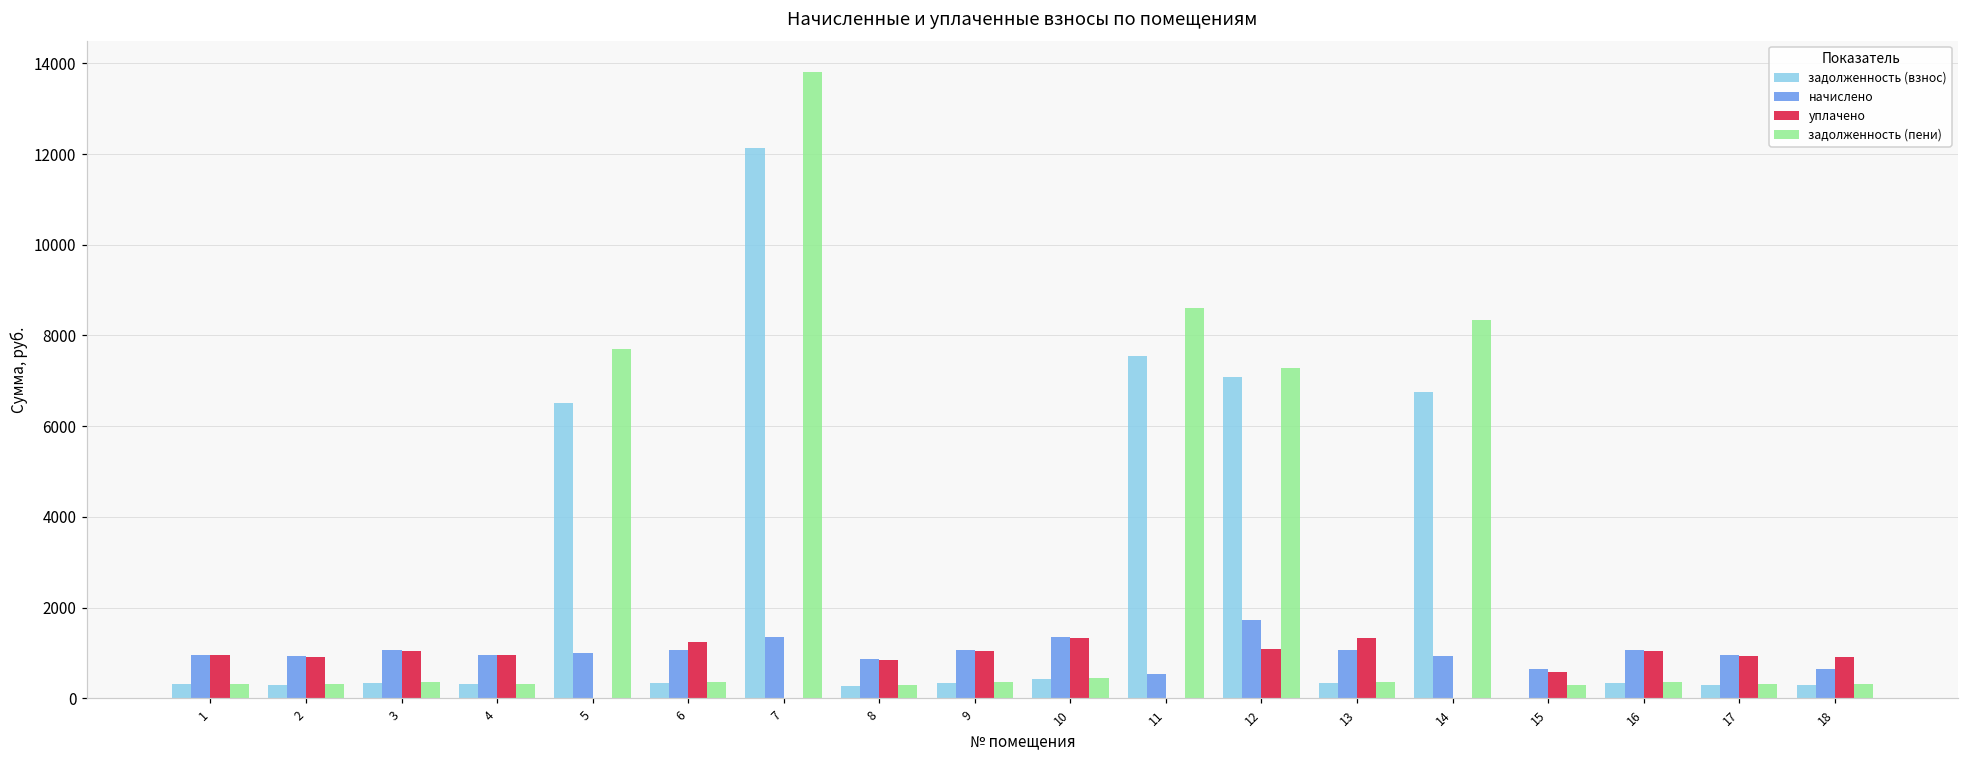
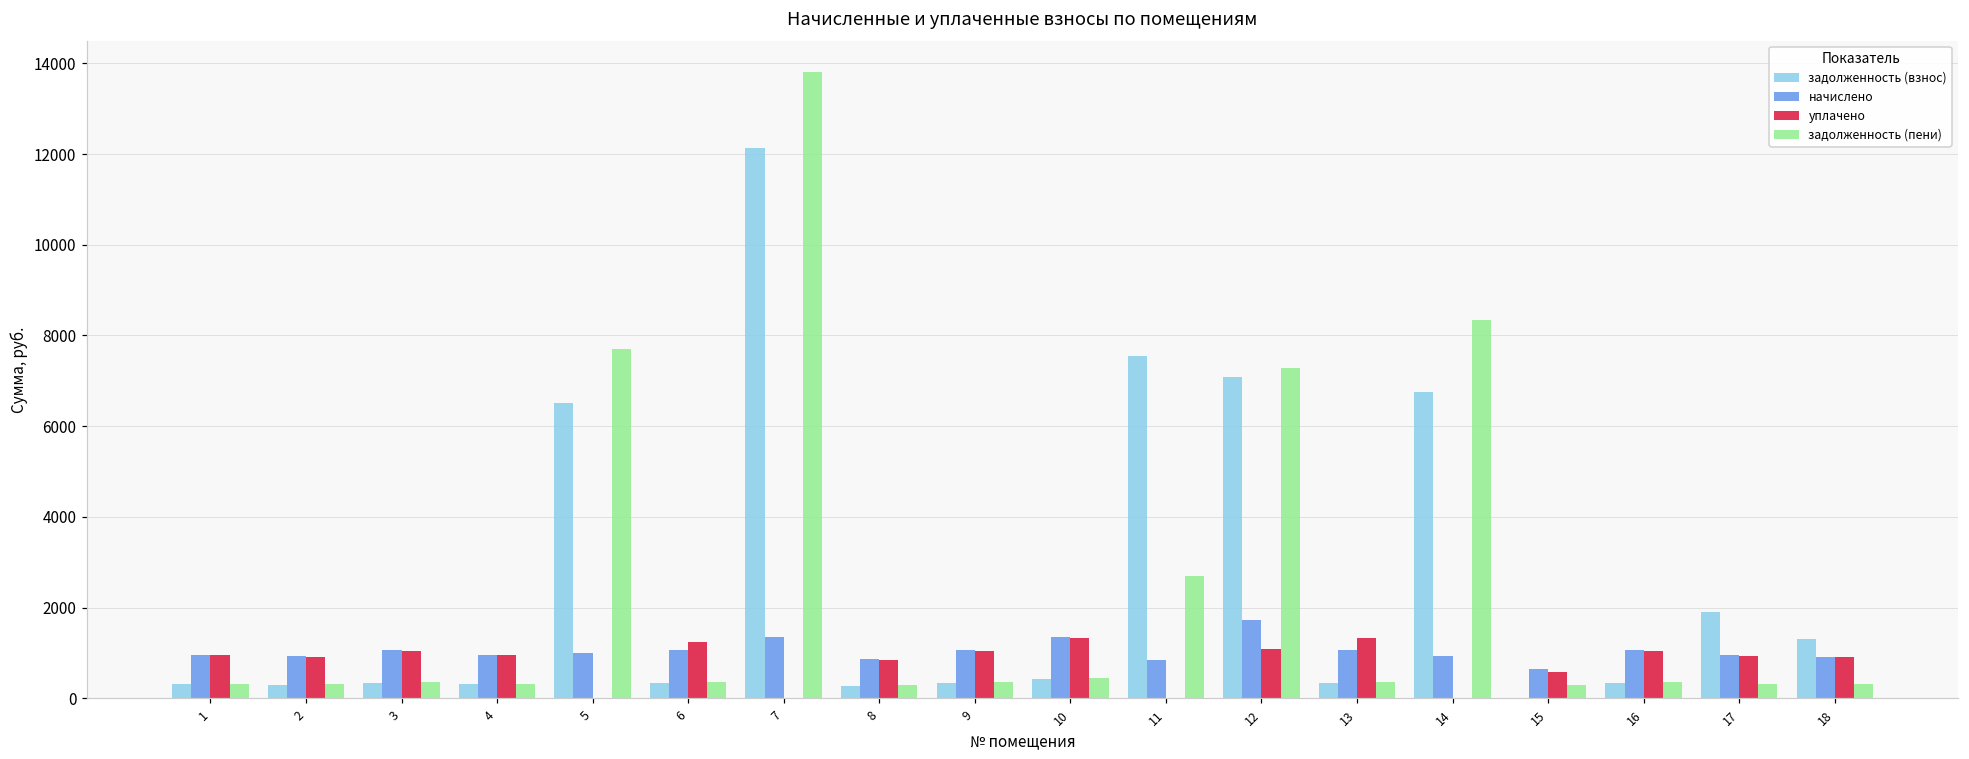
  {
    "задолженность (взнос)": {
      "1": 300,
      "2": 300,
      "3": 300,
      "4": 300,
      "5": 6500,
      "6": 300,
      "7": 12100,
      "8": 300,
      "9": 300,
      "10": 400,
      "11": 7600,
      "12": 7100,
      "13": 300,
      "14": 6800,
      "15": 0,
      "16": 300,
-     "17": 300,
-     "18": 300
+     "17": 1900,
+     "18": 1300
    },
    "начислено": {
      "1": 1000,
      "2": 900,
      "3": 1100,
      "4": 1000,
      "5": 1000,
      "6": 1100,
      "7": 1400,
      "8": 900,
      "9": 1100,
      "10": 1400,
-     "11": 500,
+     "11": 800,
      "12": 1700,
      "13": 1100,
      "14": 900,
      "15": 700,
      "16": 1100,
      "17": 1000,
-     "18": 600
+     "18": 900
    },
    "уплачено": {
      "1": 900,
      "2": 900,
      "3": 1000,
      "4": 900,
      "5": 0,
      "6": 1200,
      "7": 0,
      "8": 800,
      "9": 1000,
      "10": 1300,
      "11": 0,
      "12": 1100,
      "13": 1300,
      "14": 0,
      "15": 600,
      "16": 1000,
      "17": 900,
      "18": 900
    },
    "задолженность (пени)": {
      "1": 300,
      "2": 300,
      "3": 400,
      "4": 300,
      "5": 7700,
      "6": 400,
      "7": 13800,
      "8": 300,
      "9": 400,
      "10": 500,
-     "11": 8600,
+     "11": 2700,
      "12": 7300,
      "13": 400,
      "14": 8300,
      "15": 300,
      "16": 400,
      "17": 300,
      "18": 300
    }
  }
